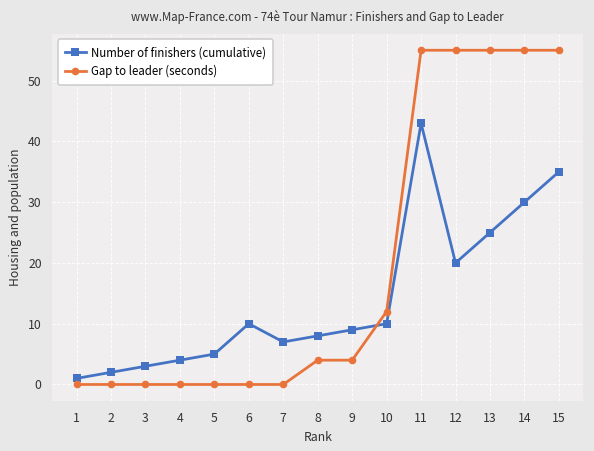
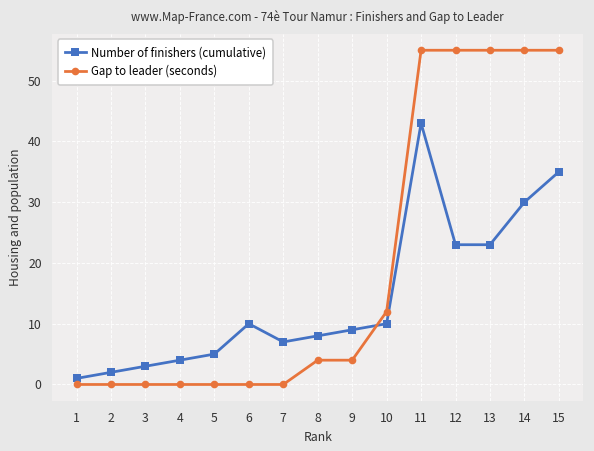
  {
    "Number of finishers (cumulative)": {
      "1": 1,
      "2": 2,
      "3": 3,
      "4": 4,
      "5": 5,
      "6": 10,
      "7": 7,
      "8": 8,
      "9": 9,
      "10": 10,
      "11": 43,
-     "12": 20,
-     "13": 25,
+     "12": 23,
+     "13": 23,
      "14": 30,
      "15": 35
    },
    "Gap to leader (seconds)": {
      "1": 0,
      "2": 0,
      "3": 0,
      "4": 0,
      "5": 0,
      "6": 0,
      "7": 0,
      "8": 4,
      "9": 4,
      "10": 12,
      "11": 55,
      "12": 55,
      "13": 55,
      "14": 55,
      "15": 55
    }
  }
